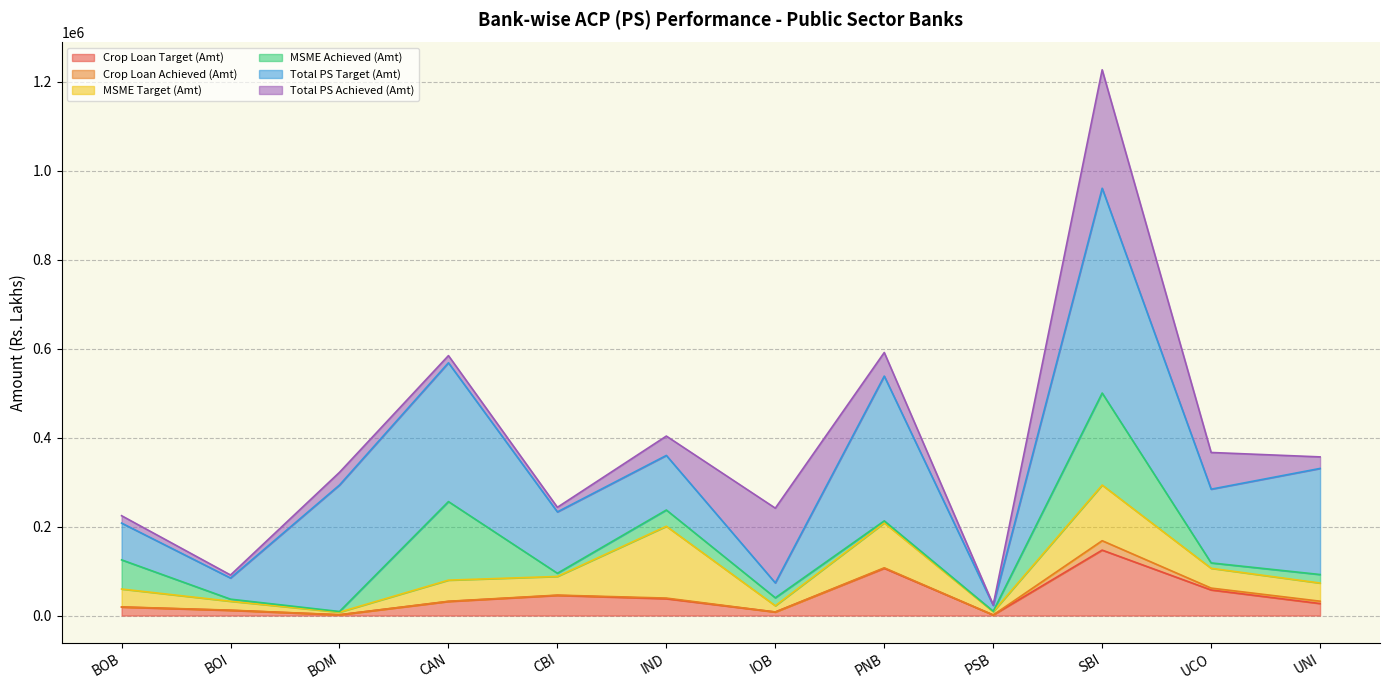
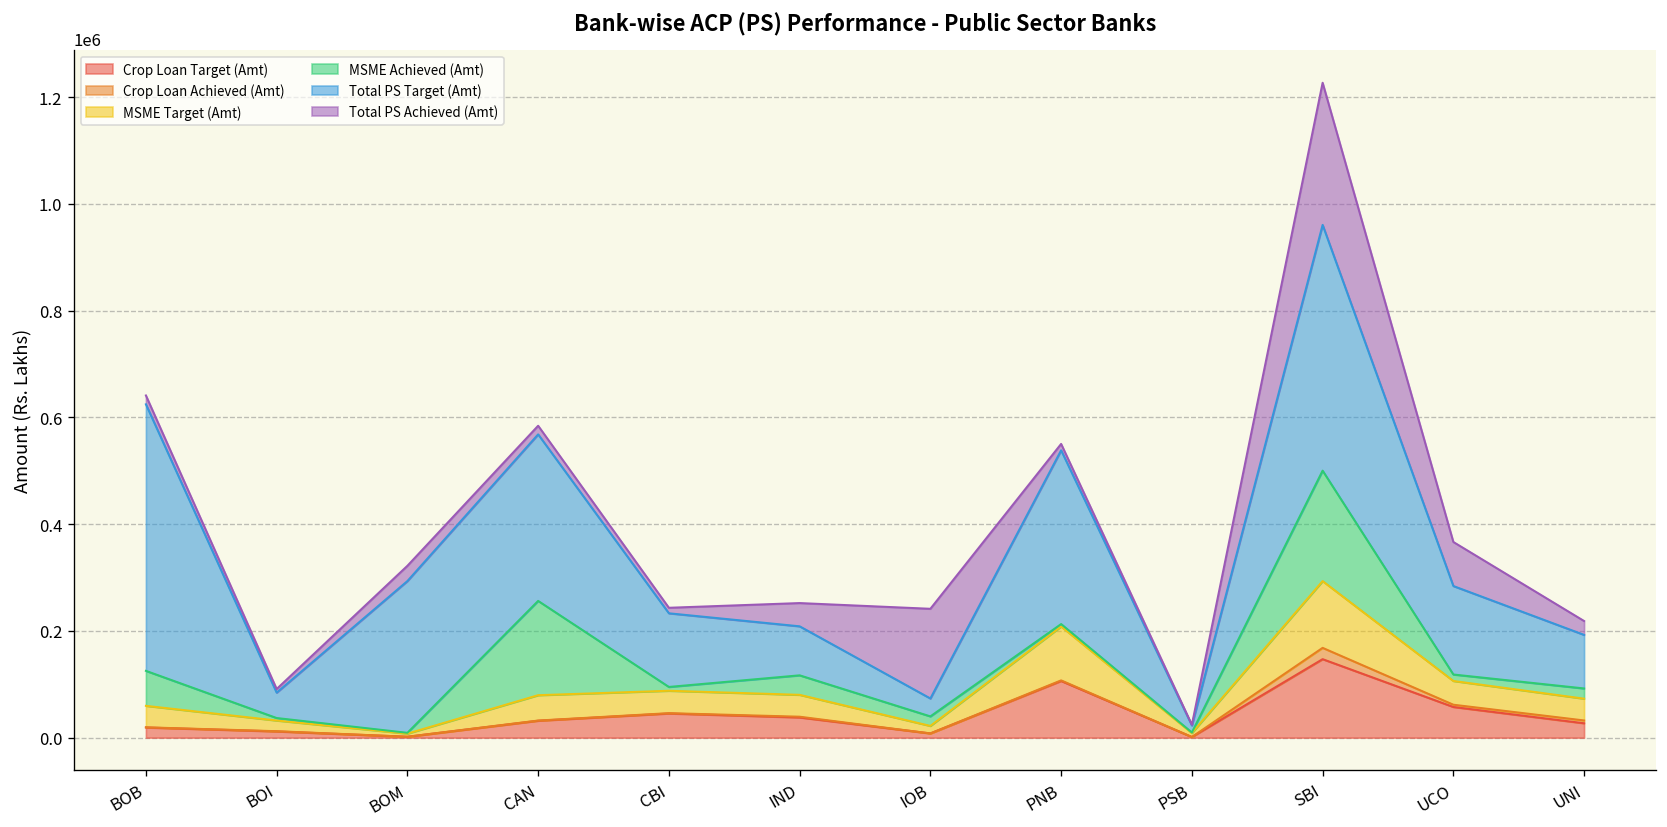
  {
    "MSME Target (Amt)": {
      "BOB": 40000,
      "CAN": 50000,
      "CBI": 40000,
-     "IND": 160000,
+     "IND": 40000,
      "IOB": 10000,
      "SBI": 130000,
      "UCO": 40000,
      "UNI": 40000
    },
    "MSME Achieved (Amt)": {
      "BOB": 70000,
      "CAN": 180000,
      "CBI": 10000,
      "IND": 40000,
      "IOB": 20000,
      "SBI": 210000,
      "UCO": 10000,
      "UNI": 20000
    },
    "Total PS Target (Amt)": {
-     "BOB": 80000,
+     "BOB": 500000,
      "BOI": 50000,
      "BOM": 280000,
      "CAN": 310000,
      "CBI": 140000,
-     "IND": 120000,
+     "IND": 90000,
      "IOB": 30000,
      "PNB": 330000,
      "SBI": 460000,
      "UCO": 170000,
-     "UNI": 240000
+     "UNI": 100000
    },
    "Total PS Achieved (Amt)": {
      "BOB": 20000,
      "BOI": 10000,
      "BOM": 30000,
      "CAN": 20000,
      "CBI": 10000,
      "IND": 40000,
      "IOB": 170000,
-     "PNB": 50000,
+     "PNB": 10000,
      "SBI": 270000,
      "UCO": 80000,
      "UNI": 30000
    }
  }
